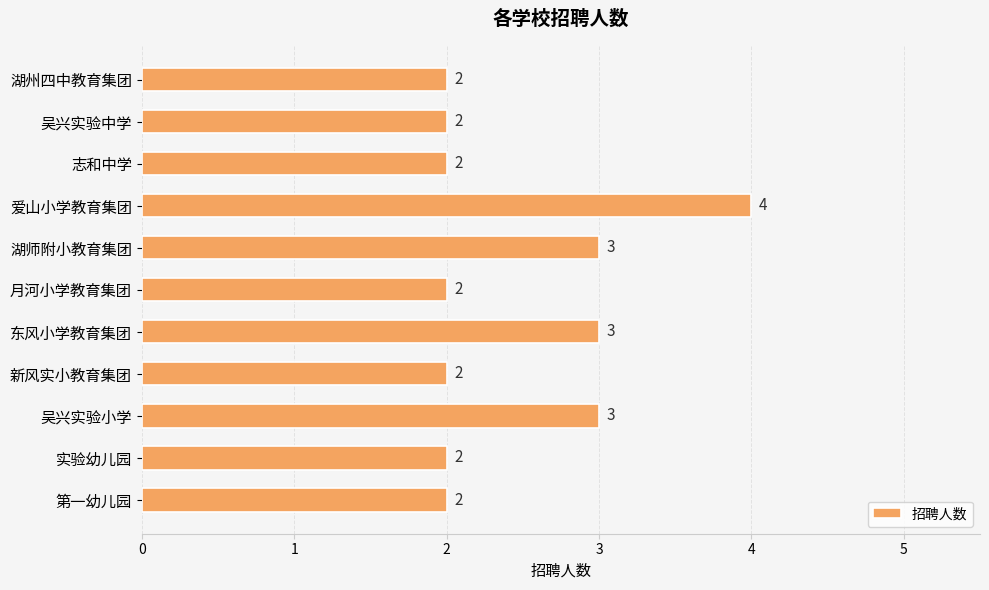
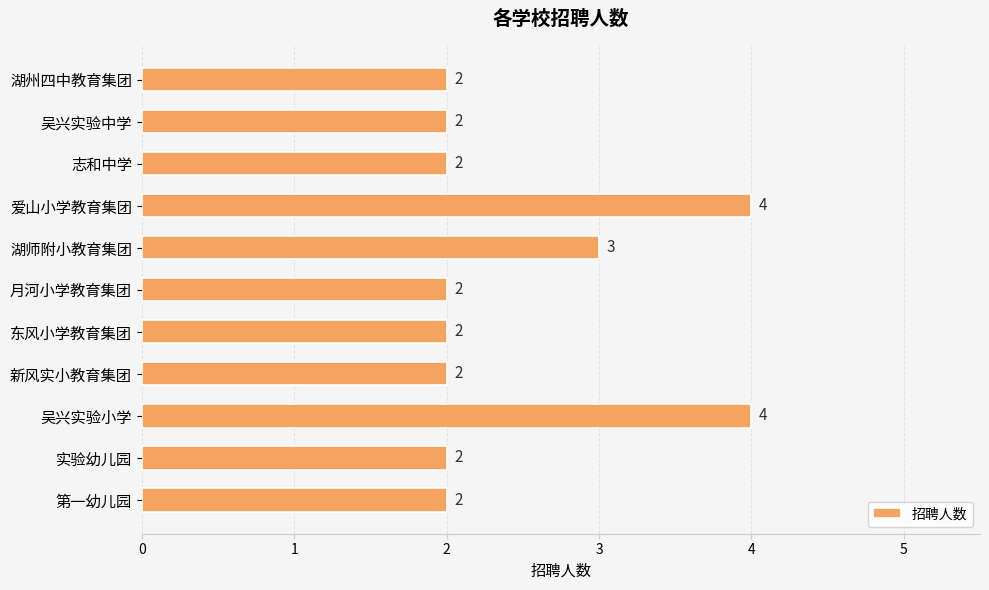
  {
    "湖州四中教育集团": 2,
    "吴兴实验中学": 2,
    "志和中学": 2,
    "爱山小学教育集团": 4,
    "湖师附小教育集团": 3,
    "月河小学教育集团": 2,
-   "东风小学教育集团": 3,
+   "东风小学教育集团": 2,
    "新风实小教育集团": 2,
-   "吴兴实验小学": 3,
+   "吴兴实验小学": 4,
    "实验幼儿园": 2,
    "第一幼儿园": 2
  }
